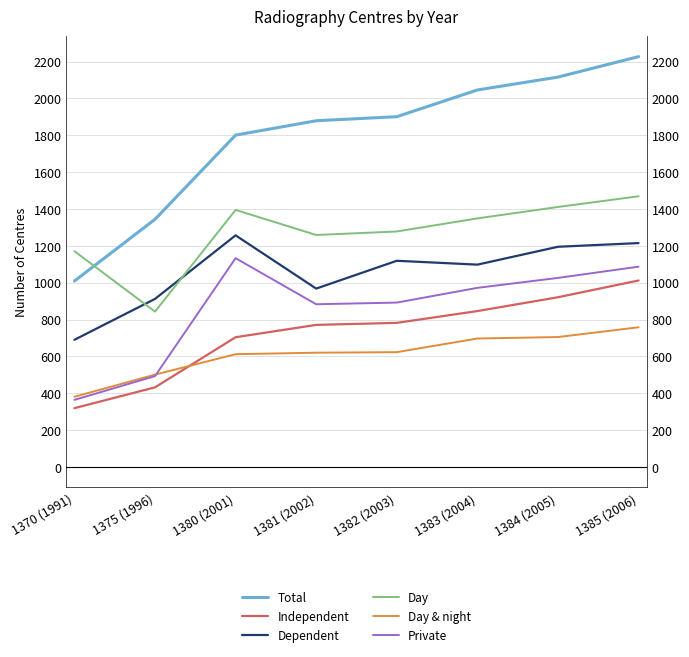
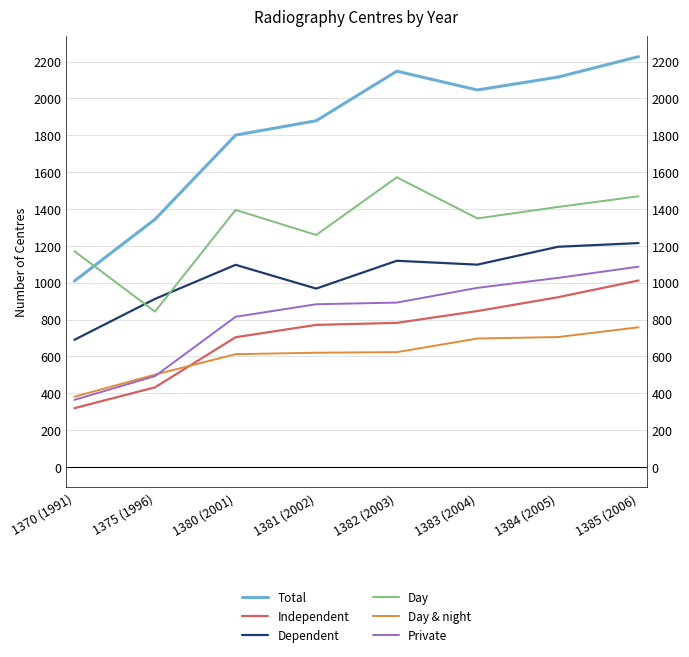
  {
    "Total": {
      "1370 (1991)": 1010,
      "1375 (1996)": 1340,
      "1380 (2001)": 1800,
      "1381 (2002)": 1880,
-     "1382 (2003)": 1900,
+     "1382 (2003)": 2150,
      "1383 (2004)": 2050,
      "1384 (2005)": 2120,
      "1385 (2006)": 2230
    },
    "Dependent": {
      "1370 (1991)": 690,
      "1375 (1996)": 910,
-     "1380 (2001)": 1260,
+     "1380 (2001)": 1100,
      "1381 (2002)": 970,
      "1382 (2003)": 1120,
      "1383 (2004)": 1100,
      "1384 (2005)": 1200,
      "1385 (2006)": 1220
    },
    "Day": {
      "1370 (1991)": 1170,
      "1375 (1996)": 840,
      "1380 (2001)": 1400,
      "1381 (2002)": 1260,
-     "1382 (2003)": 1280,
+     "1382 (2003)": 1570,
      "1383 (2004)": 1350,
      "1384 (2005)": 1410,
      "1385 (2006)": 1470
    },
    "Private": {
      "1370 (1991)": 360,
-     "1380 (2001)": 1130,
+     "1380 (2001)": 820,
      "1381 (2002)": 880,
      "1382 (2003)": 890,
      "1383 (2004)": 970,
      "1384 (2005)": 1030,
      "1385 (2006)": 1090
    }
  }
